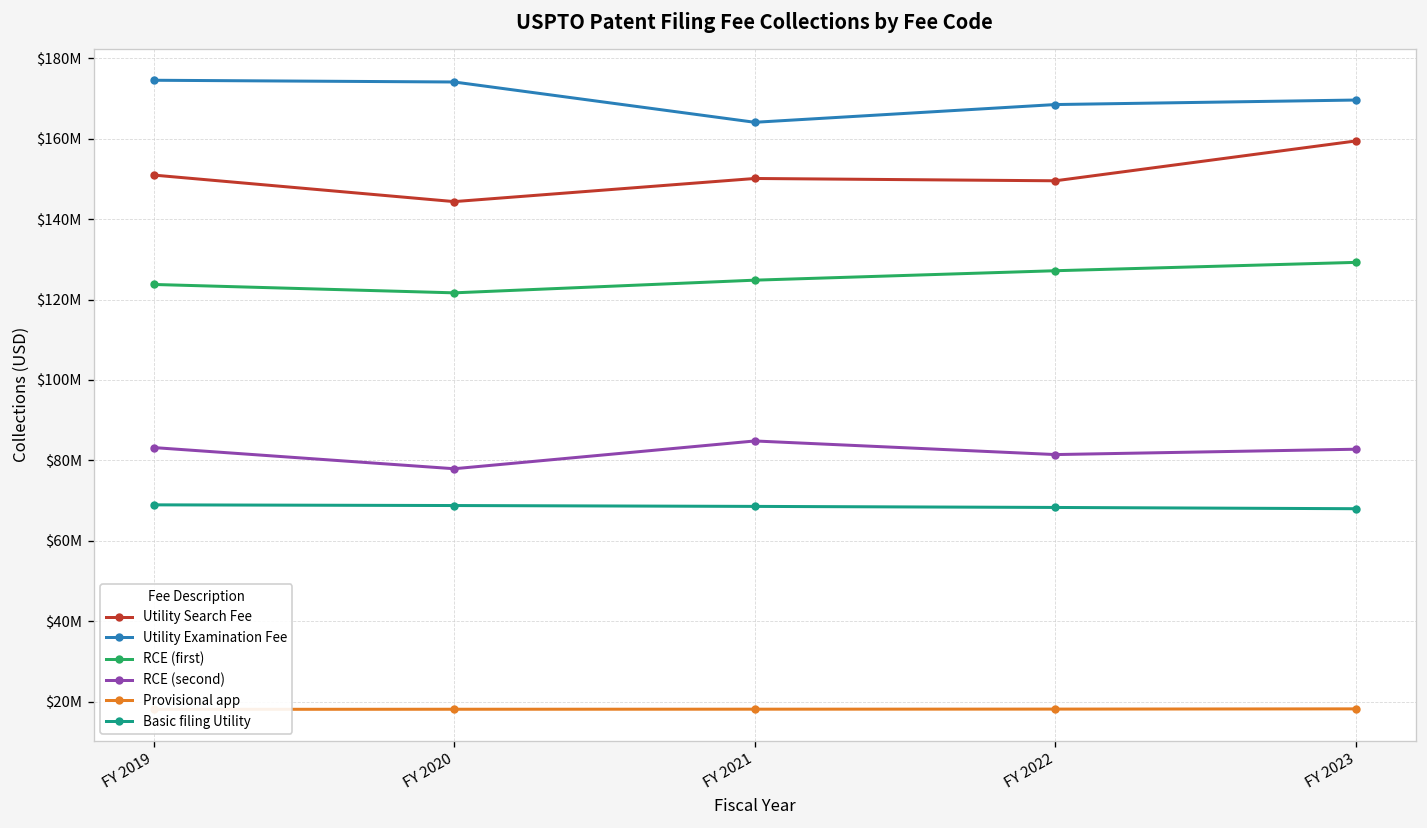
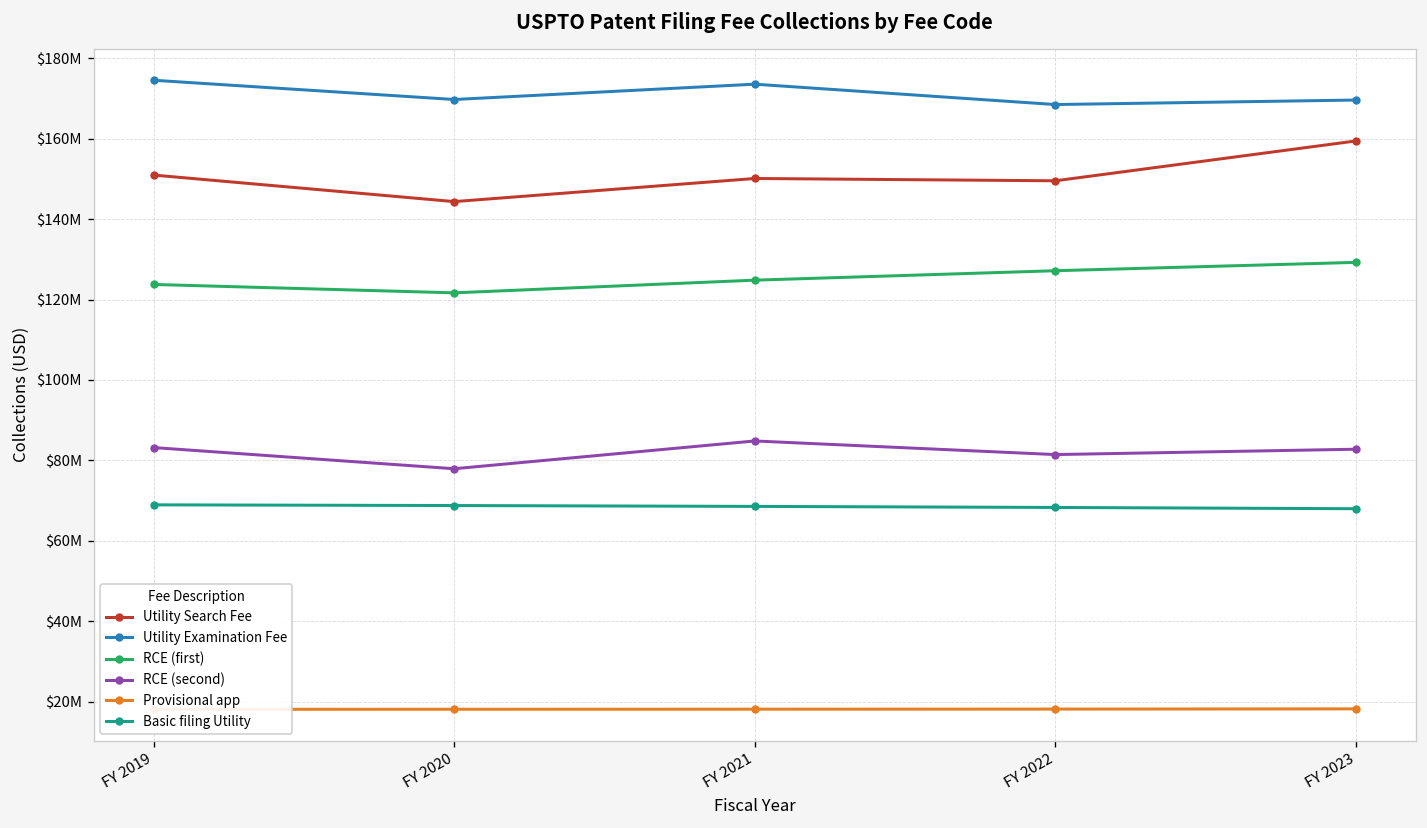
  {
    "Utility Search Fee": {
      "FY 2019": "$151000000",
      "FY 2020": "$144000000",
      "FY 2021": "$150000000",
      "FY 2022": "$150000000",
      "FY 2023": "$159000000"
    },
    "Utility Examination Fee": {
      "FY 2019": "$174000000",
-     "FY 2020": "$174000000",
-     "FY 2021": "$164000000",
+     "FY 2020": "$170000000",
+     "FY 2021": "$174000000",
      "FY 2022": "$168000000",
      "FY 2023": "$170000000"
    },
    "RCE (second)": {
      "FY 2019": "$83000000",
      "FY 2020": "$78000000",
      "FY 2021": "$85000000",
      "FY 2022": "$81000000",
      "FY 2023": "$83000000"
    },
    "Provisional app": {
      "FY 2020": "$18000000",
      "FY 2021": "$18000000",
      "FY 2022": "$18000000",
      "FY 2023": "$18000000"
    }
  }
